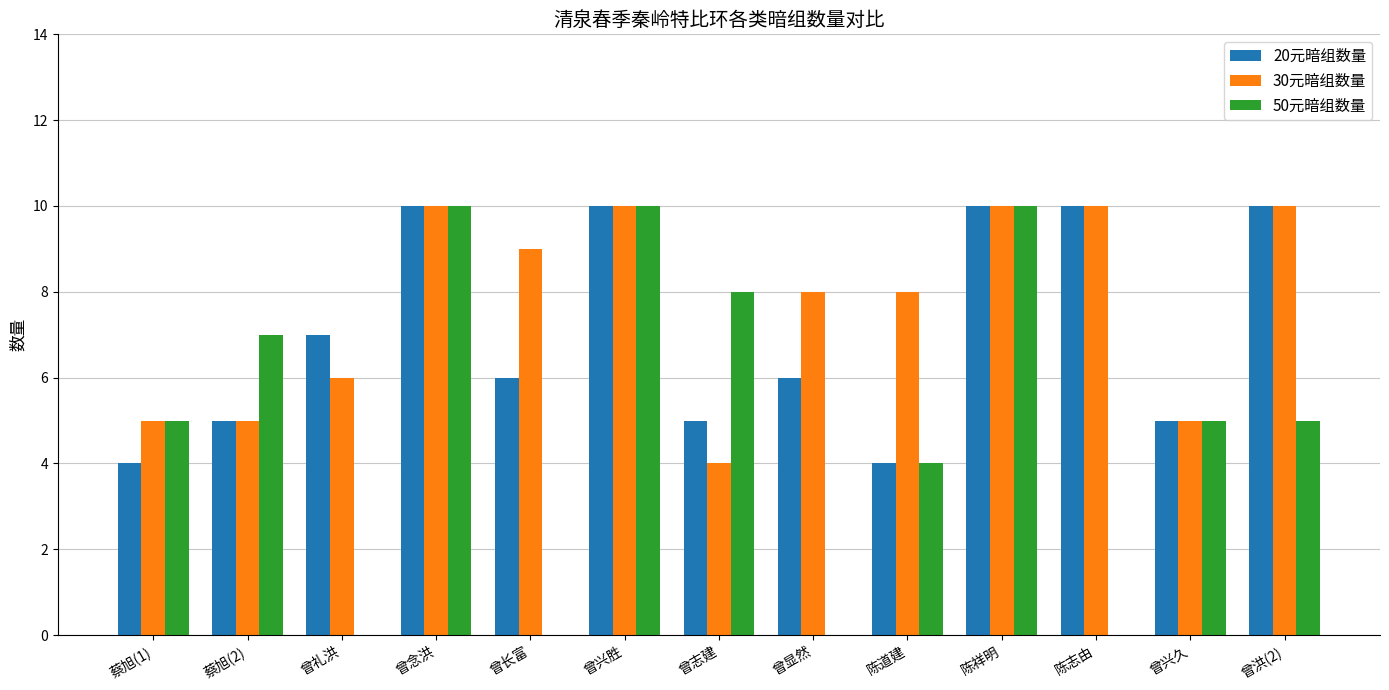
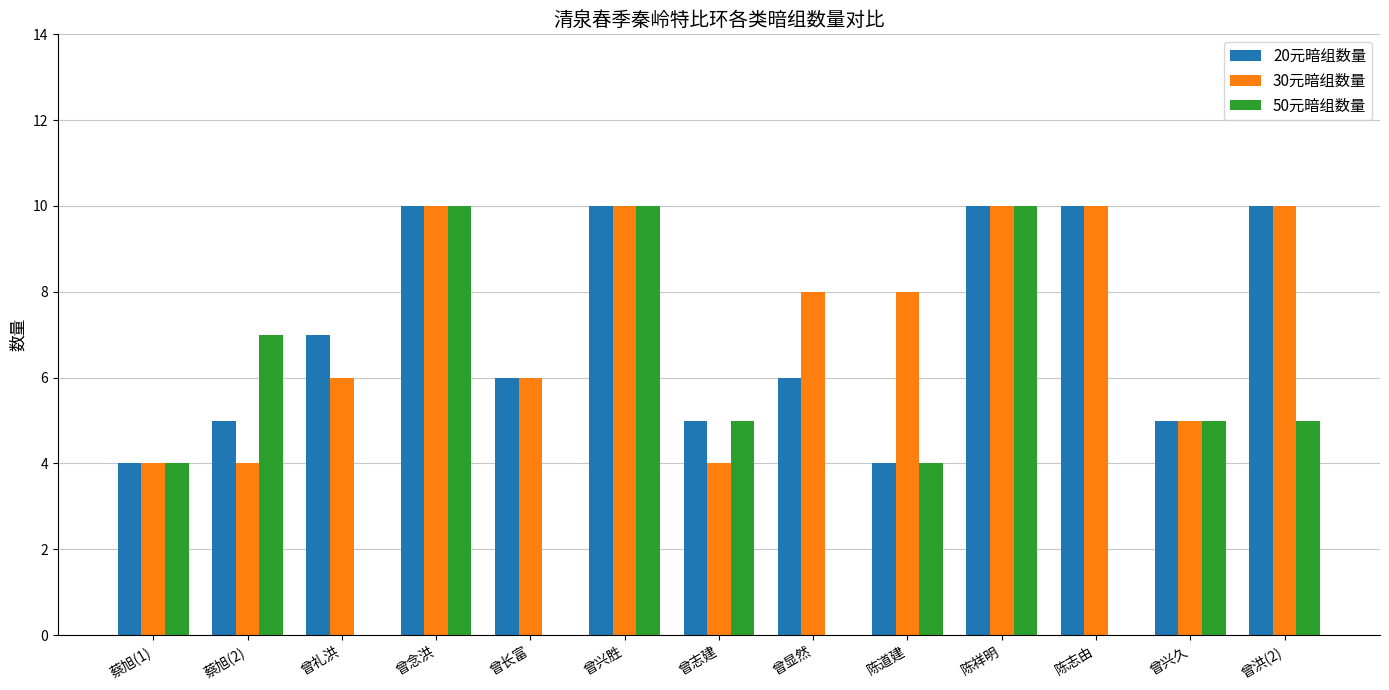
  {
    "20元暗组数量": {
      "蔡旭(1)": 4,
      "蔡旭(2)": 5,
      "曾礼洪": 7,
      "曾念洪": 10,
      "曾长富": 6,
      "曾兴胜": 10,
      "曾志建": 5,
      "曾显然": 6,
      "陈道建": 4,
      "陈祥明": 10,
      "陈志由": 10,
      "曾兴久": 5,
      "曾洪(2)": 10
    },
    "30元暗组数量": {
-     "蔡旭(1)": 5,
-     "蔡旭(2)": 5,
+     "蔡旭(1)": 4,
+     "蔡旭(2)": 4,
      "曾礼洪": 6,
      "曾念洪": 10,
-     "曾长富": 9,
+     "曾长富": 6,
      "曾兴胜": 10,
      "曾志建": 4,
      "曾显然": 8,
      "陈道建": 8,
      "陈祥明": 10,
      "陈志由": 10,
      "曾兴久": 5,
      "曾洪(2)": 10
    },
    "50元暗组数量": {
-     "蔡旭(1)": 5,
+     "蔡旭(1)": 4,
      "蔡旭(2)": 7,
      "曾礼洪": 0,
      "曾念洪": 10,
      "曾长富": 0,
      "曾兴胜": 10,
-     "曾志建": 8,
+     "曾志建": 5,
      "曾显然": 0,
      "陈道建": 4,
      "陈祥明": 10,
      "陈志由": 0,
      "曾兴久": 5,
      "曾洪(2)": 5
    }
  }
